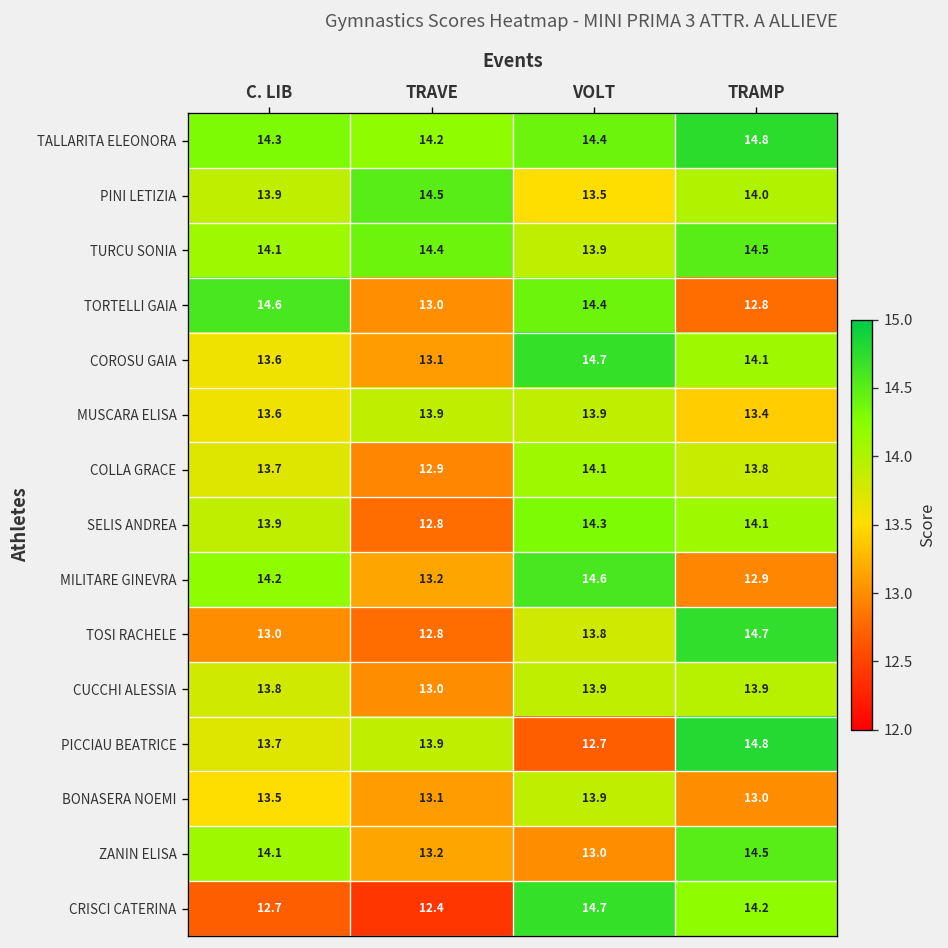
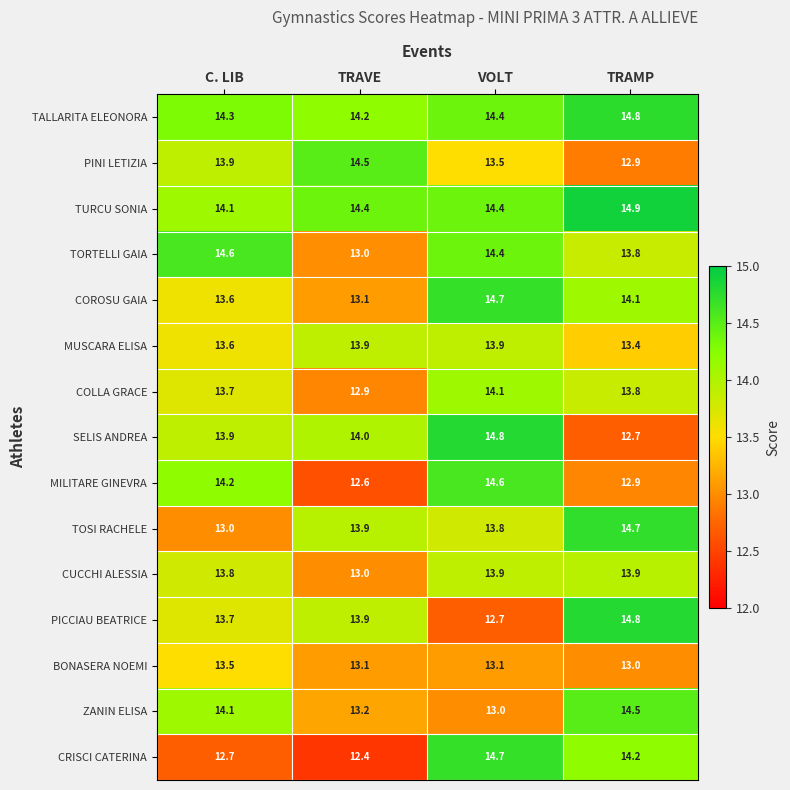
  {
    "TALLARITA ELEONORA": {
      "C. LIB": 14.3,
      "TRAVE": 14.2,
      "VOLT": 14.4,
      "TRAMP": 14.8
    },
    "PINI LETIZIA": {
      "C. LIB": 13.9,
      "TRAVE": 14.5,
      "VOLT": 13.5,
-     "TRAMP": 14.0
+     "TRAMP": 12.9
    },
    "TURCU SONIA": {
      "C. LIB": 14.1,
      "TRAVE": 14.4,
-     "VOLT": 13.9,
-     "TRAMP": 14.5
+     "VOLT": 14.4,
+     "TRAMP": 14.9
    },
    "TORTELLI GAIA": {
      "C. LIB": 14.6,
      "TRAVE": 13.0,
      "VOLT": 14.4,
-     "TRAMP": 12.8
+     "TRAMP": 13.8
    },
    "COROSU GAIA": {
      "C. LIB": 13.6,
      "TRAVE": 13.1,
      "VOLT": 14.7,
      "TRAMP": 14.1
    },
    "MUSCARA ELISA": {
      "C. LIB": 13.6,
      "TRAVE": 13.9,
      "VOLT": 13.9,
      "TRAMP": 13.4
    },
    "COLLA GRACE": {
      "C. LIB": 13.7,
      "TRAVE": 12.9,
      "VOLT": 14.1,
      "TRAMP": 13.8
    },
    "SELIS ANDREA": {
      "C. LIB": 13.9,
-     "TRAVE": 12.8,
-     "VOLT": 14.3,
-     "TRAMP": 14.1
+     "TRAVE": 14.0,
+     "VOLT": 14.8,
+     "TRAMP": 12.7
    },
    "MILITARE GINEVRA": {
      "C. LIB": 14.2,
-     "TRAVE": 13.2,
+     "TRAVE": 12.6,
      "VOLT": 14.6,
      "TRAMP": 12.9
    },
    "TOSI RACHELE": {
      "C. LIB": 13.0,
-     "TRAVE": 12.8,
+     "TRAVE": 13.9,
      "VOLT": 13.8,
      "TRAMP": 14.7
    },
    "CUCCHI ALESSIA": {
      "C. LIB": 13.8,
      "TRAVE": 13.0,
      "VOLT": 13.9,
      "TRAMP": 13.9
    },
    "PICCIAU BEATRICE": {
      "C. LIB": 13.7,
      "TRAVE": 13.9,
      "VOLT": 12.7,
      "TRAMP": 14.8
    },
    "BONASERA NOEMI": {
      "C. LIB": 13.5,
      "TRAVE": 13.1,
-     "VOLT": 13.9,
+     "VOLT": 13.1,
      "TRAMP": 13.0
    },
    "ZANIN ELISA": {
      "C. LIB": 14.1,
      "TRAVE": 13.2,
      "VOLT": 13.0,
      "TRAMP": 14.5
    },
    "CRISCI CATERINA": {
      "C. LIB": 12.7,
      "TRAVE": 12.4,
      "VOLT": 14.7,
      "TRAMP": 14.2
    }
  }
